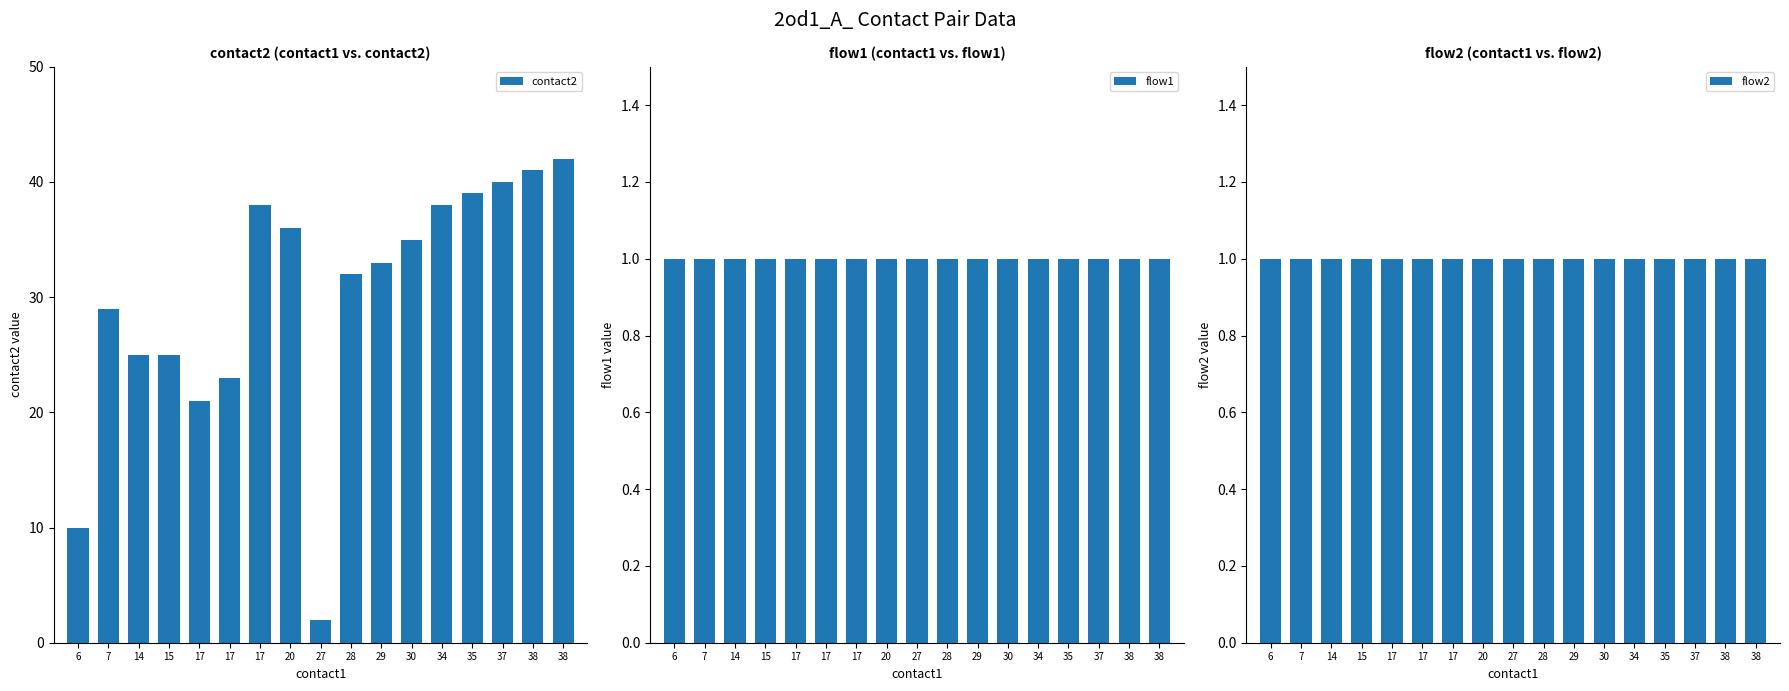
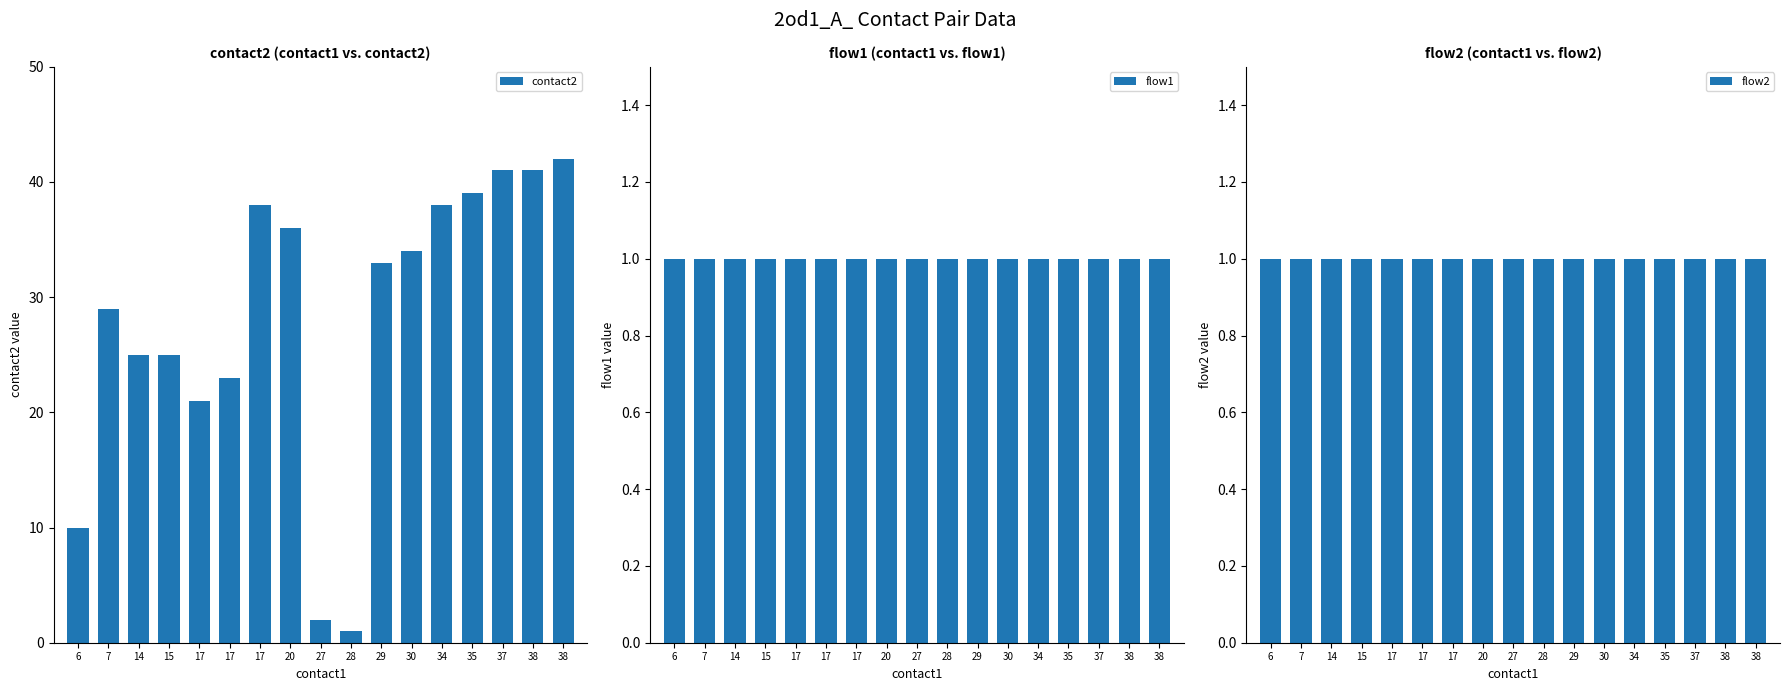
  {
    "contact2 (contact1 vs. contact2)": {
      "6": 10,
      "7": 29,
      "14": 25,
      "15": 25,
      "20": 36,
      "27": 2,
-     "28": 32,
+     "28": 1,
      "29": 33,
-     "30": 35,
+     "30": 34,
      "34": 38,
      "35": 39,
-     "37": 40
+     "37": 41
    },
    "flow1 (contact1 vs. flow1)": {
      "6": 1.00,
      "7": 1.00,
      "14": 1.00,
      "15": 1.00,
      "20": 1.00,
      "27": 1.00,
      "28": 1.00,
      "29": 1.00,
      "30": 1.00,
      "34": 1.00,
      "35": 1.00,
      "37": 1.00
    },
    "flow2 (contact1 vs. flow2)": {
      "6": 1.00,
      "7": 1.00,
      "14": 1.00,
      "15": 1.00,
      "20": 1.00,
      "27": 1.00,
      "28": 1.00,
      "29": 1.00,
      "30": 1.00,
      "34": 1.00,
      "35": 1.00,
      "37": 1.00
    }
  }
